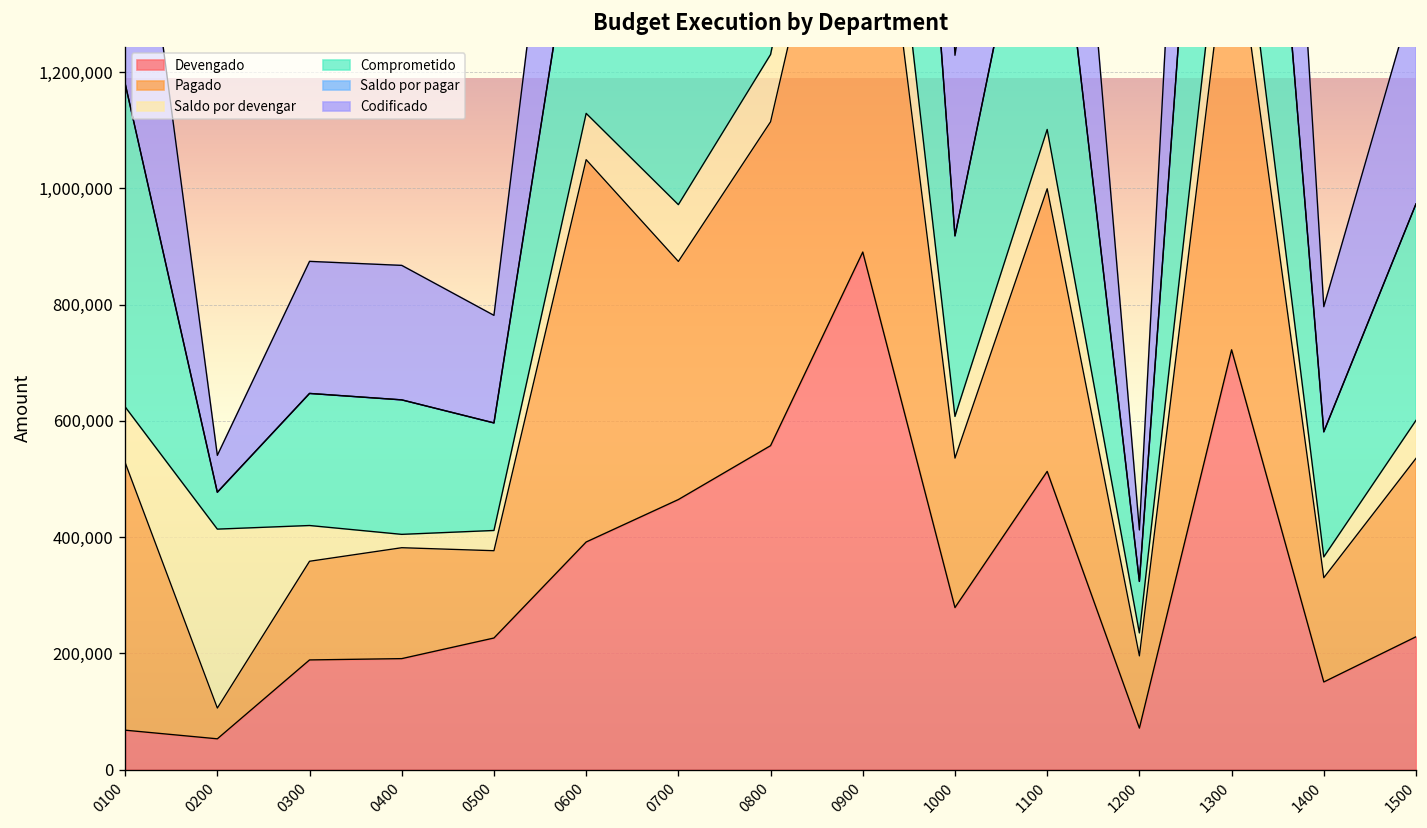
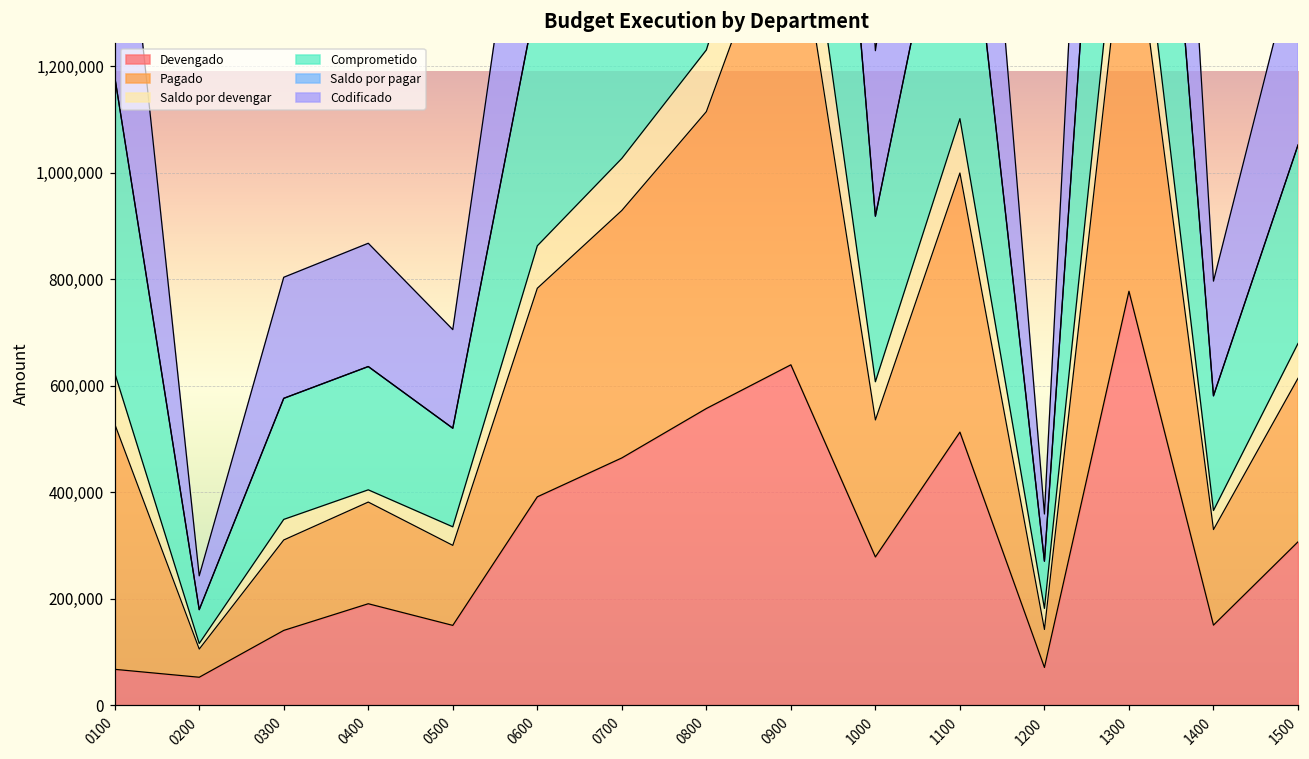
  {
    "Devengado": {
      "0100": "70,000",
      "0200": "50,000",
-     "0300": "190,000",
+     "0300": "140,000",
      "0400": "190,000",
-     "0500": "230,000",
+     "0500": "150,000",
      "0600": "390,000",
      "0700": "460,000",
      "0800": "560,000",
-     "0900": "890,000",
+     "0900": "640,000",
      "1000": "280,000",
      "1100": "510,000",
      "1200": "70,000",
-     "1300": "720,000",
+     "1300": "780,000",
      "1400": "150,000",
-     "1500": "230,000"
+     "1500": "310,000"
    },
    "Pagado": {
      "0100": "460,000",
      "0200": "50,000",
      "0300": "170,000",
      "0400": "190,000",
      "0500": "150,000",
-     "0600": "660,000",
-     "0700": "410,000",
+     "0600": "390,000",
+     "0700": "460,000",
      "0800": "560,000",
      "1000": "260,000",
      "1100": "490,000",
-     "1200": "120,000",
+     "1200": "70,000",
      "1400": "180,000",
      "1500": "310,000"
    },
    "Saldo por devengar": {
      "0100": "100,000",
-     "0200": "310,000",
-     "0300": "60,000",
+     "0200": "10,000",
+     "0300": "40,000",
      "0400": "20,000",
      "0500": "30,000",
      "0600": "80,000",
      "0700": "100,000",
      "0800": "120,000",
      "1000": "70,000",
      "1100": "100,000",
      "1200": "40,000",
      "1400": "40,000",
      "1500": "70,000"
    }
  }
